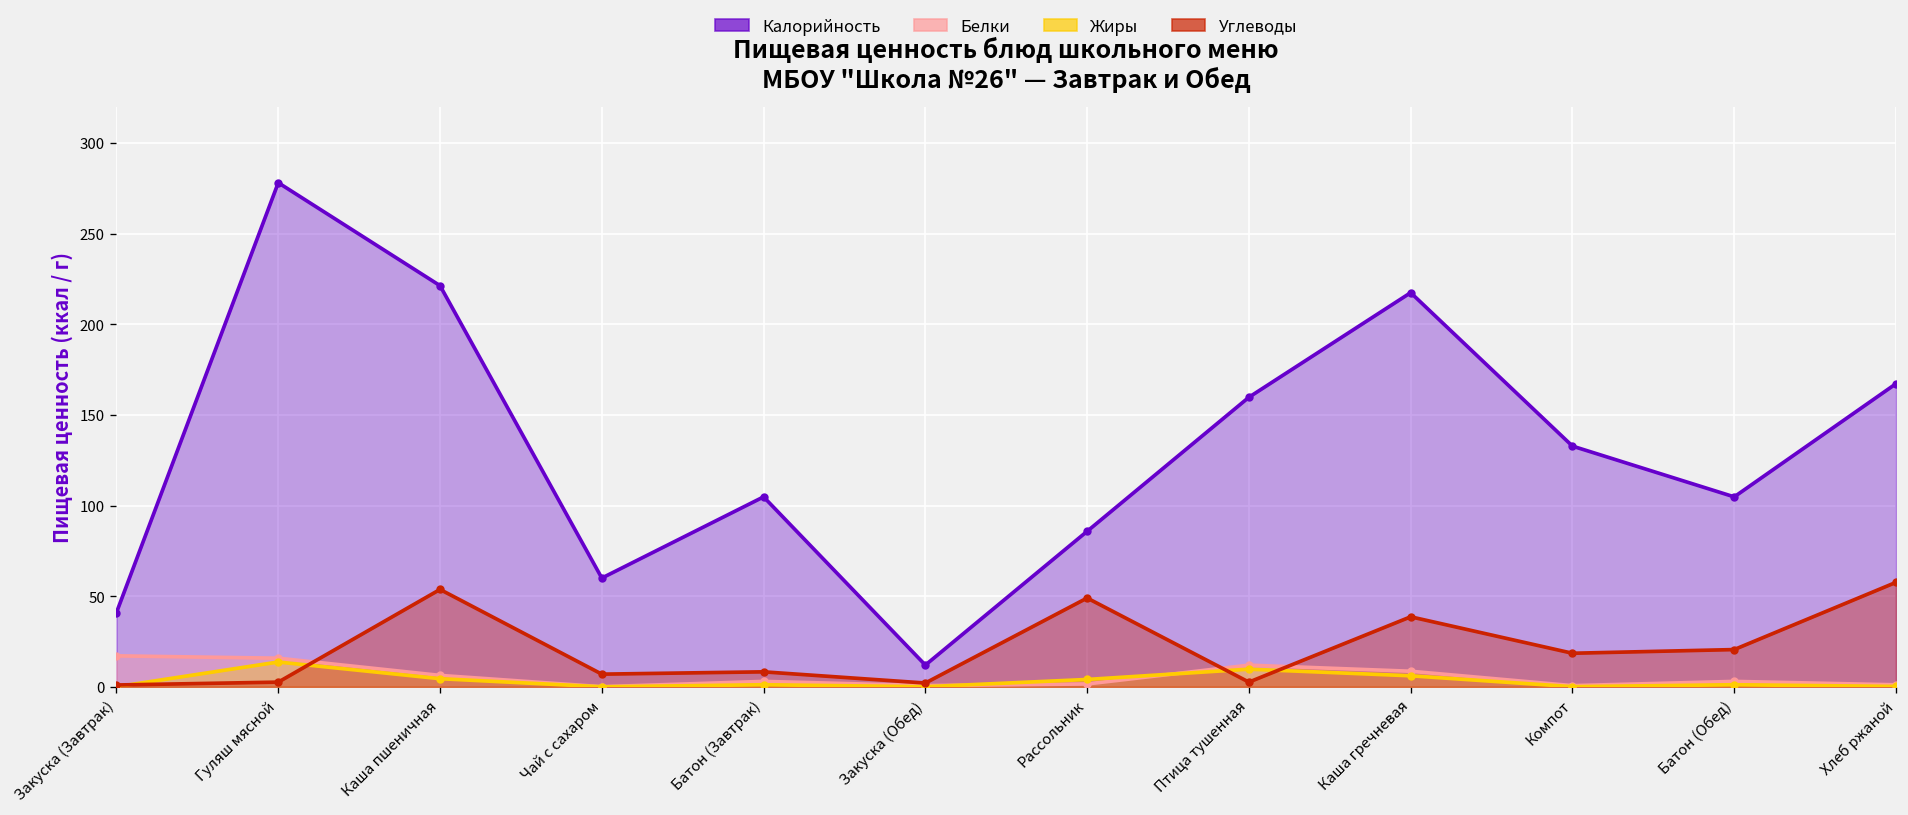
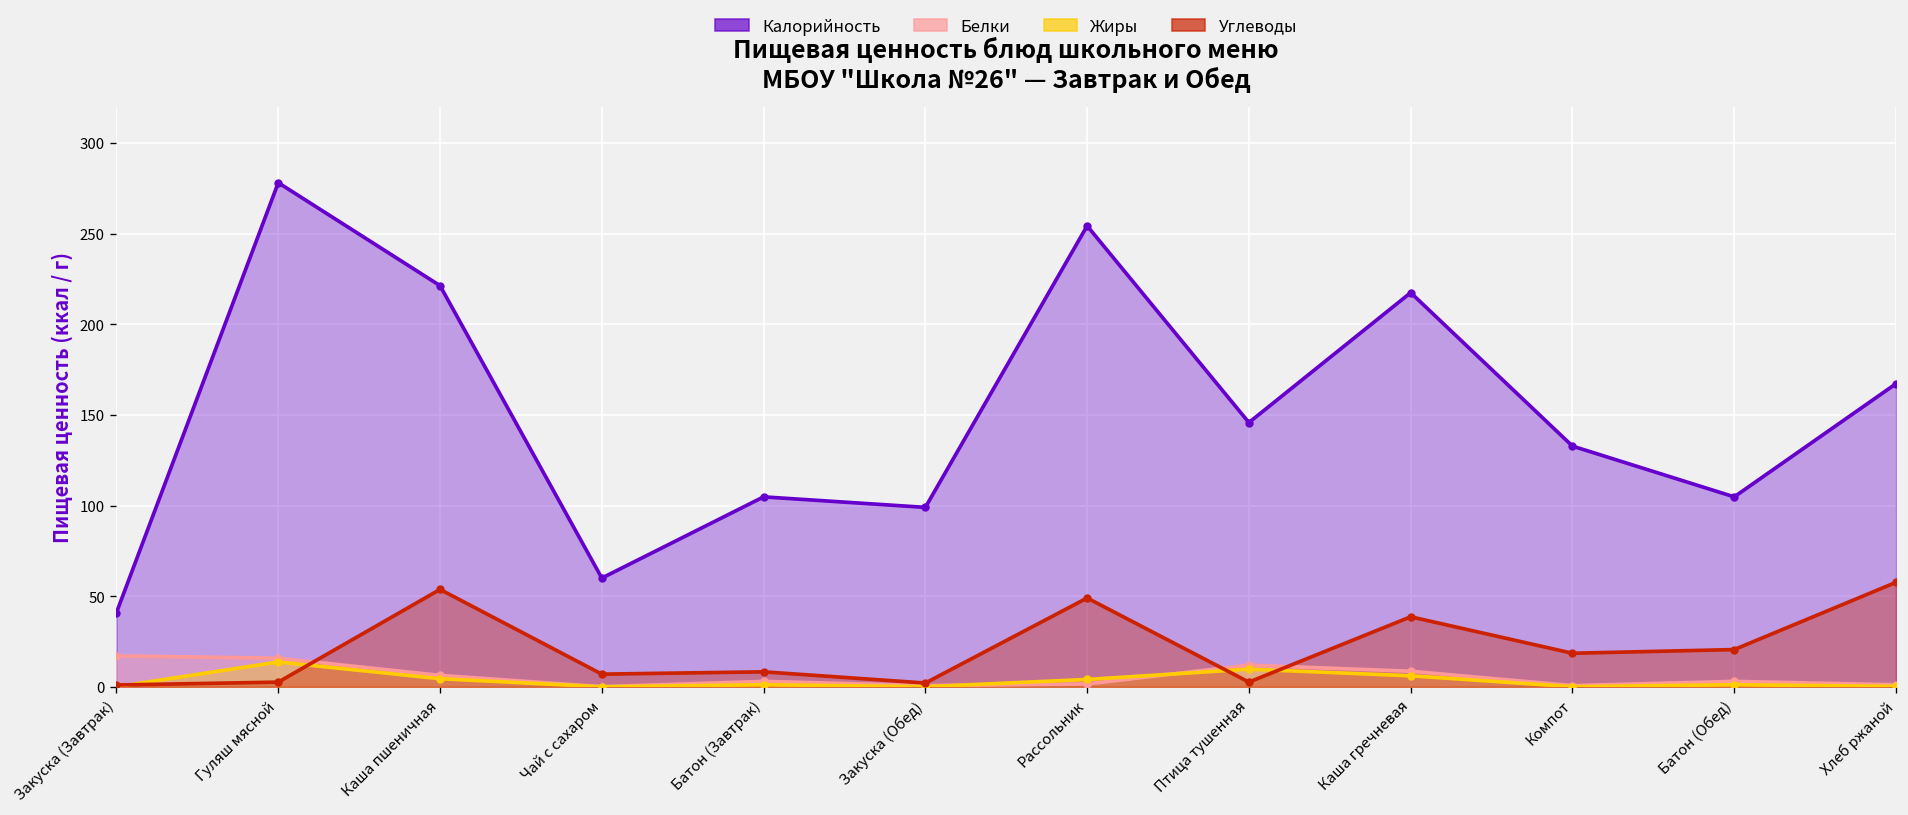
  {
    "Калорийность": {
      "Закуска (Завтрак)": 41,
      "Гуляш мясной": 278,
      "Каша пшеничная": 221,
      "Чай с сахаром": 60,
      "Батон (Завтрак)": 105,
-     "Закуска (Обед)": 12,
-     "Рассольник": 86,
-     "Птица тушенная": 160,
+     "Закуска (Обед)": 99,
+     "Рассольник": 254,
+     "Птица тушенная": 146,
      "Каша гречневая": 217,
      "Компот": 133,
      "Батон (Обед)": 105,
      "Хлеб ржаной": 167
    },
    "Белки": {
      "Закуска (Завтрак)": 17,
      "Гуляш мясной": 16,
      "Каша пшеничная": 6,
      "Батон (Завтрак)": 3,
      "Рассольник": 2,
      "Птица тушенная": 12,
      "Каша гречневая": 9,
      "Батон (Обед)": 3
    },
    "Жиры": {
      "Гуляш мясной": 14,
      "Каша пшеничная": 5,
      "Батон (Завтрак)": 1,
      "Рассольник": 4,
      "Птица тушенная": 10,
      "Каша гречневая": 6,
      "Батон (Обед)": 1
    },
    "Углеводы": {
      "Гуляш мясной": 3,
      "Каша пшеничная": 54,
      "Чай с сахаром": 7,
      "Батон (Завтрак)": 8,
      "Рассольник": 49,
      "Птица тушенная": 3,
      "Каша гречневая": 39,
      "Компот": 19,
      "Батон (Обед)": 21,
      "Хлеб ржаной": 58
    }
  }
